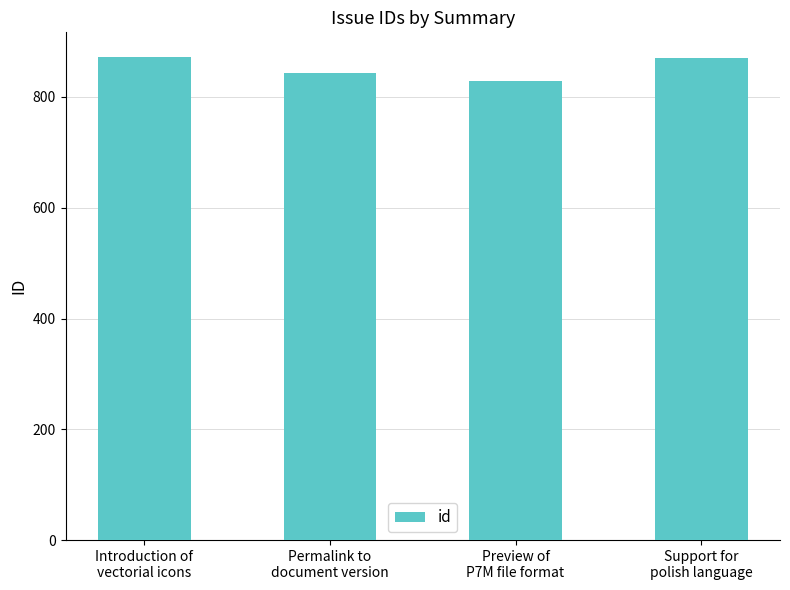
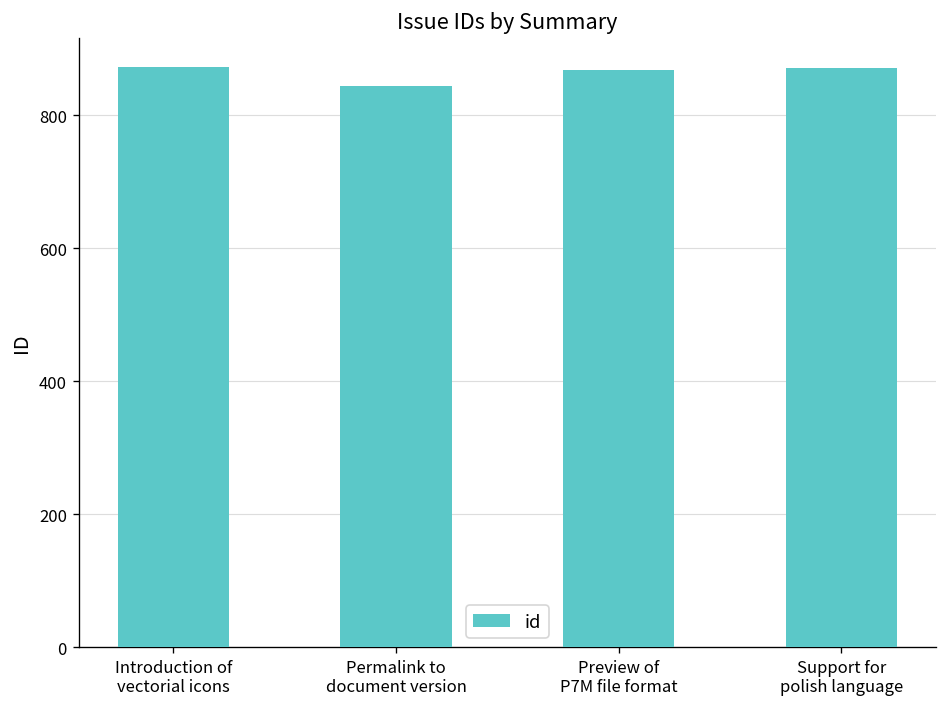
  {
    "Introduction of vectorial icons": 870,
    "Permalink to document version": 840,
-   "Preview of P7M file format": 830,
+   "Preview of P7M file format": 870,
    "Support for polish language": 870
  }
